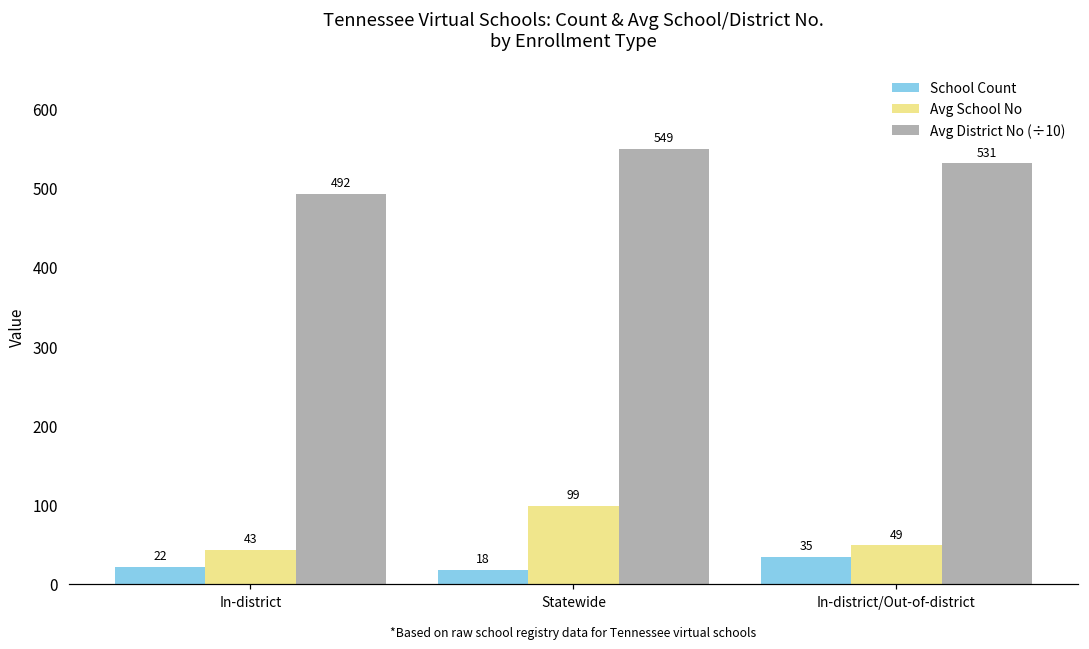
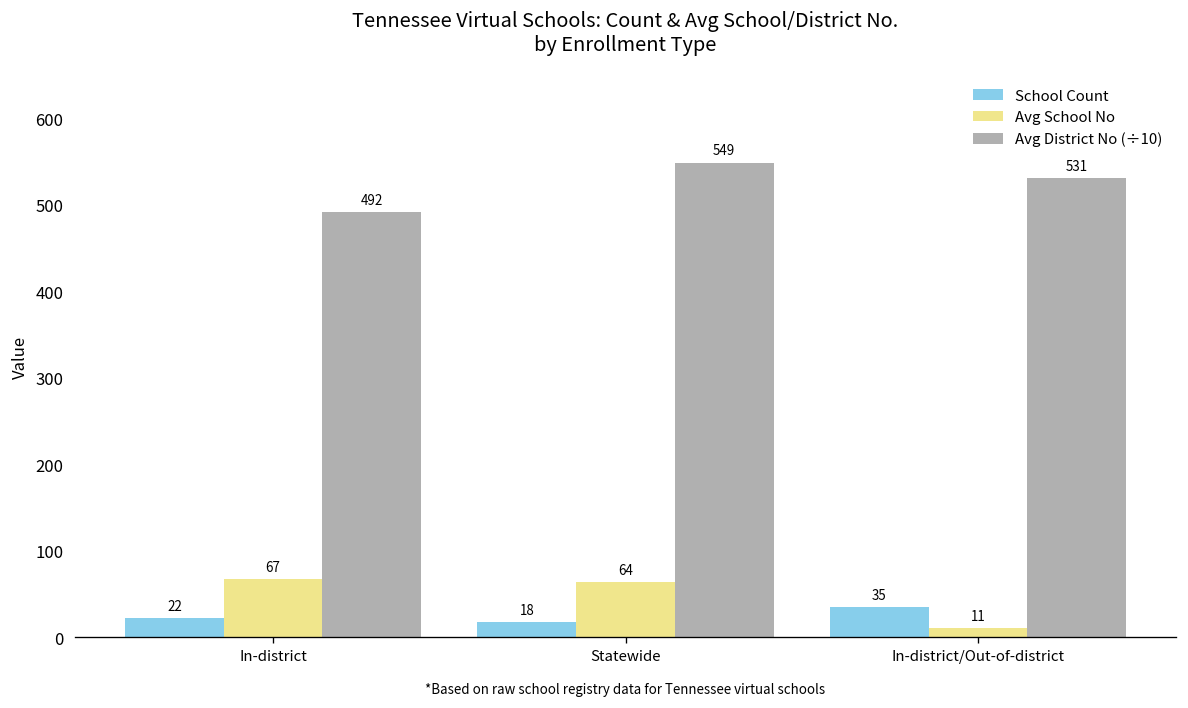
  {
    "School Count": {
      "In-district": 22,
      "Statewide": 18,
      "In-district/Out-of-district": 35
    },
    "Avg School No": {
-     "In-district": 43,
-     "Statewide": 99,
-     "In-district/Out-of-district": 49
+     "In-district": 67,
+     "Statewide": 64,
+     "In-district/Out-of-district": 11
    },
    "Avg District No (÷10)": {
      "In-district": 492,
      "Statewide": 549,
      "In-district/Out-of-district": 531
    }
  }
